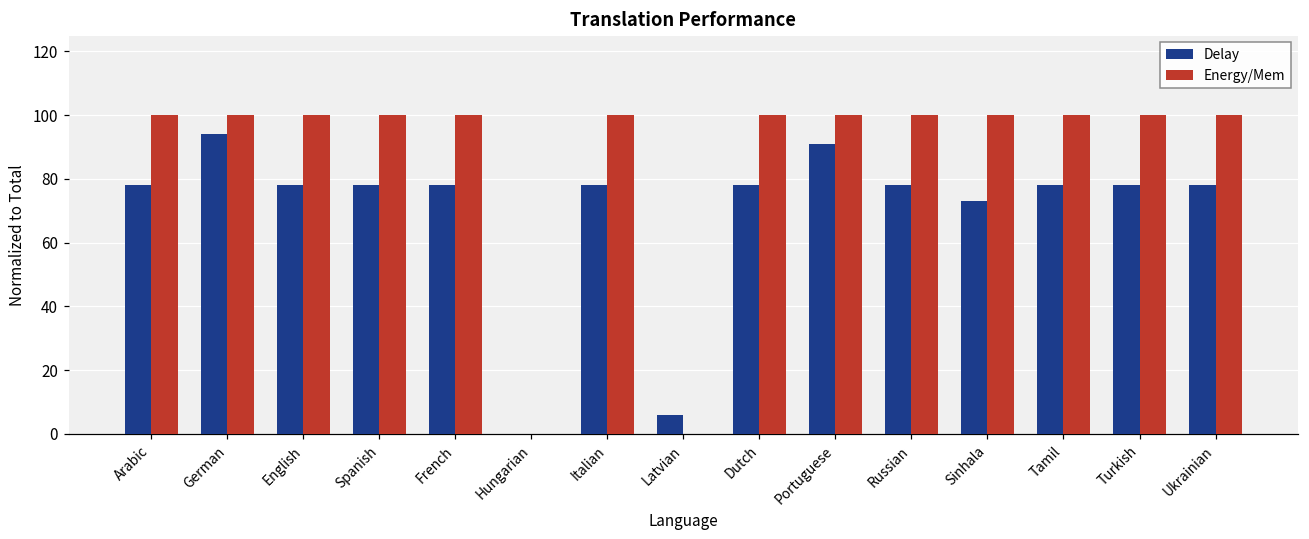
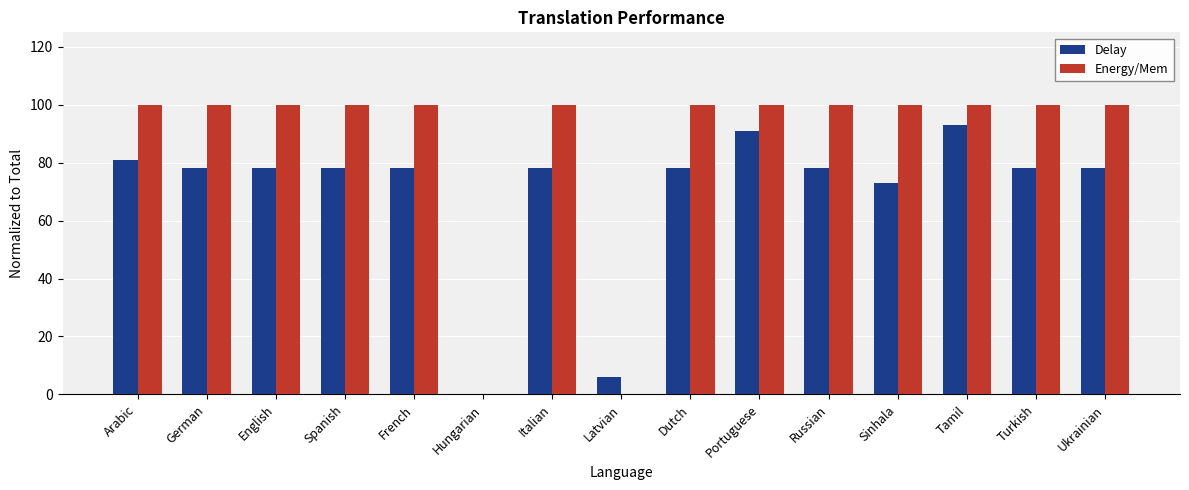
  {
    "Delay": {
-     "Arabic": 78,
-     "German": 94,
+     "Arabic": 81,
+     "German": 78,
      "English": 78,
      "Spanish": 78,
      "French": 78,
      "Hungarian": 0,
      "Italian": 78,
      "Latvian": 6,
      "Dutch": 78,
      "Portuguese": 91,
      "Russian": 78,
      "Sinhala": 73,
-     "Tamil": 78,
+     "Tamil": 93,
      "Turkish": 78,
      "Ukrainian": 78
    },
    "Energy/Mem": {
      "Arabic": 100,
      "German": 100,
      "English": 100,
      "Spanish": 100,
      "French": 100,
      "Hungarian": 0,
      "Italian": 100,
      "Latvian": 0,
      "Dutch": 100,
      "Portuguese": 100,
      "Russian": 100,
      "Sinhala": 100,
      "Tamil": 100,
      "Turkish": 100,
      "Ukrainian": 100
    }
  }
